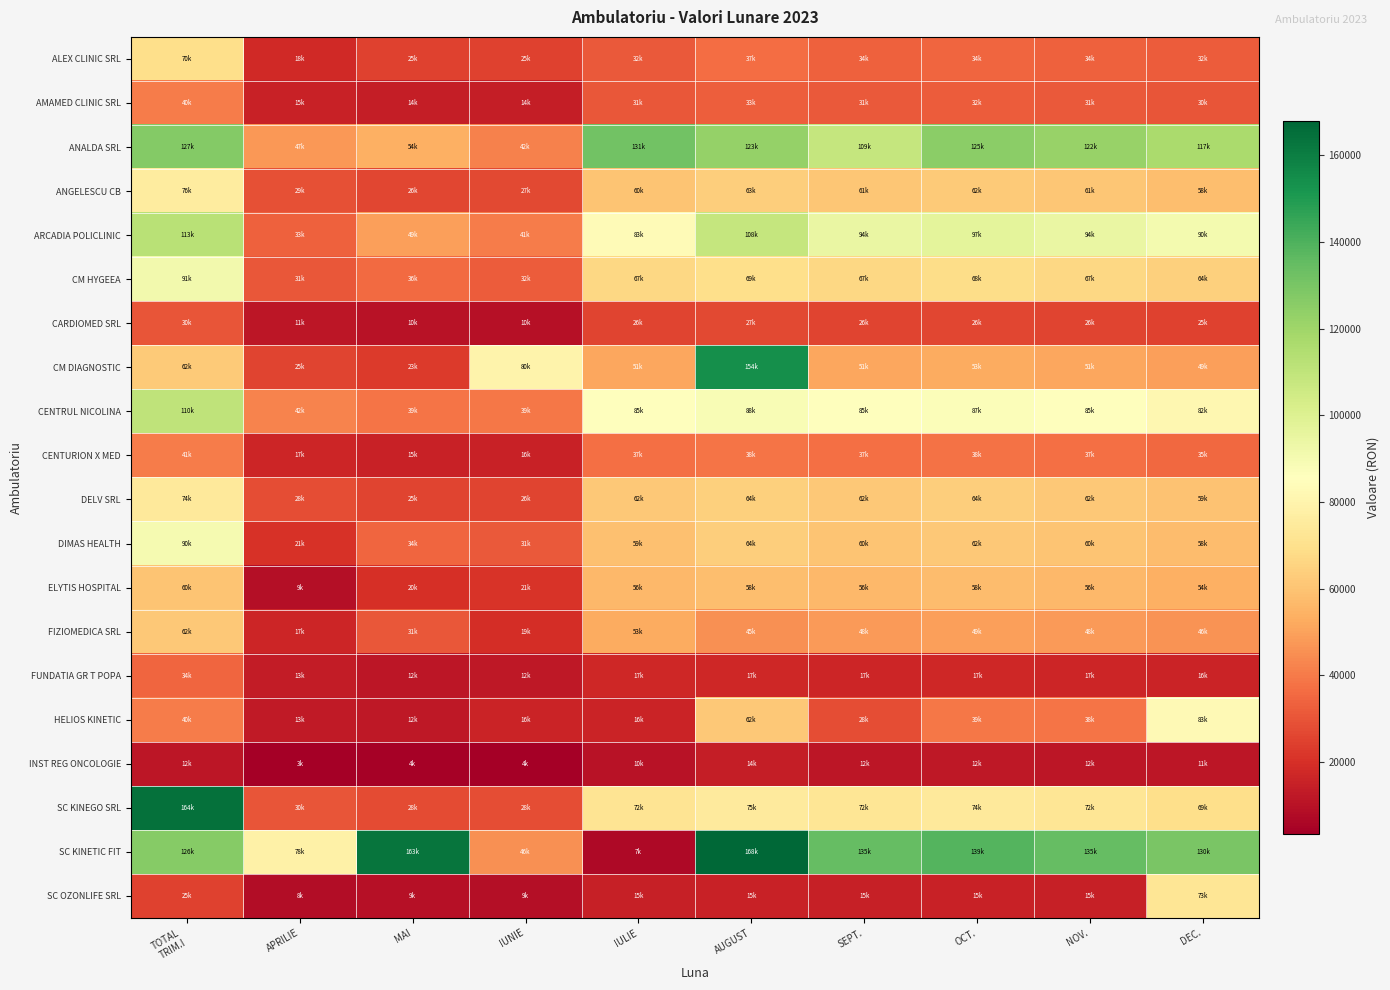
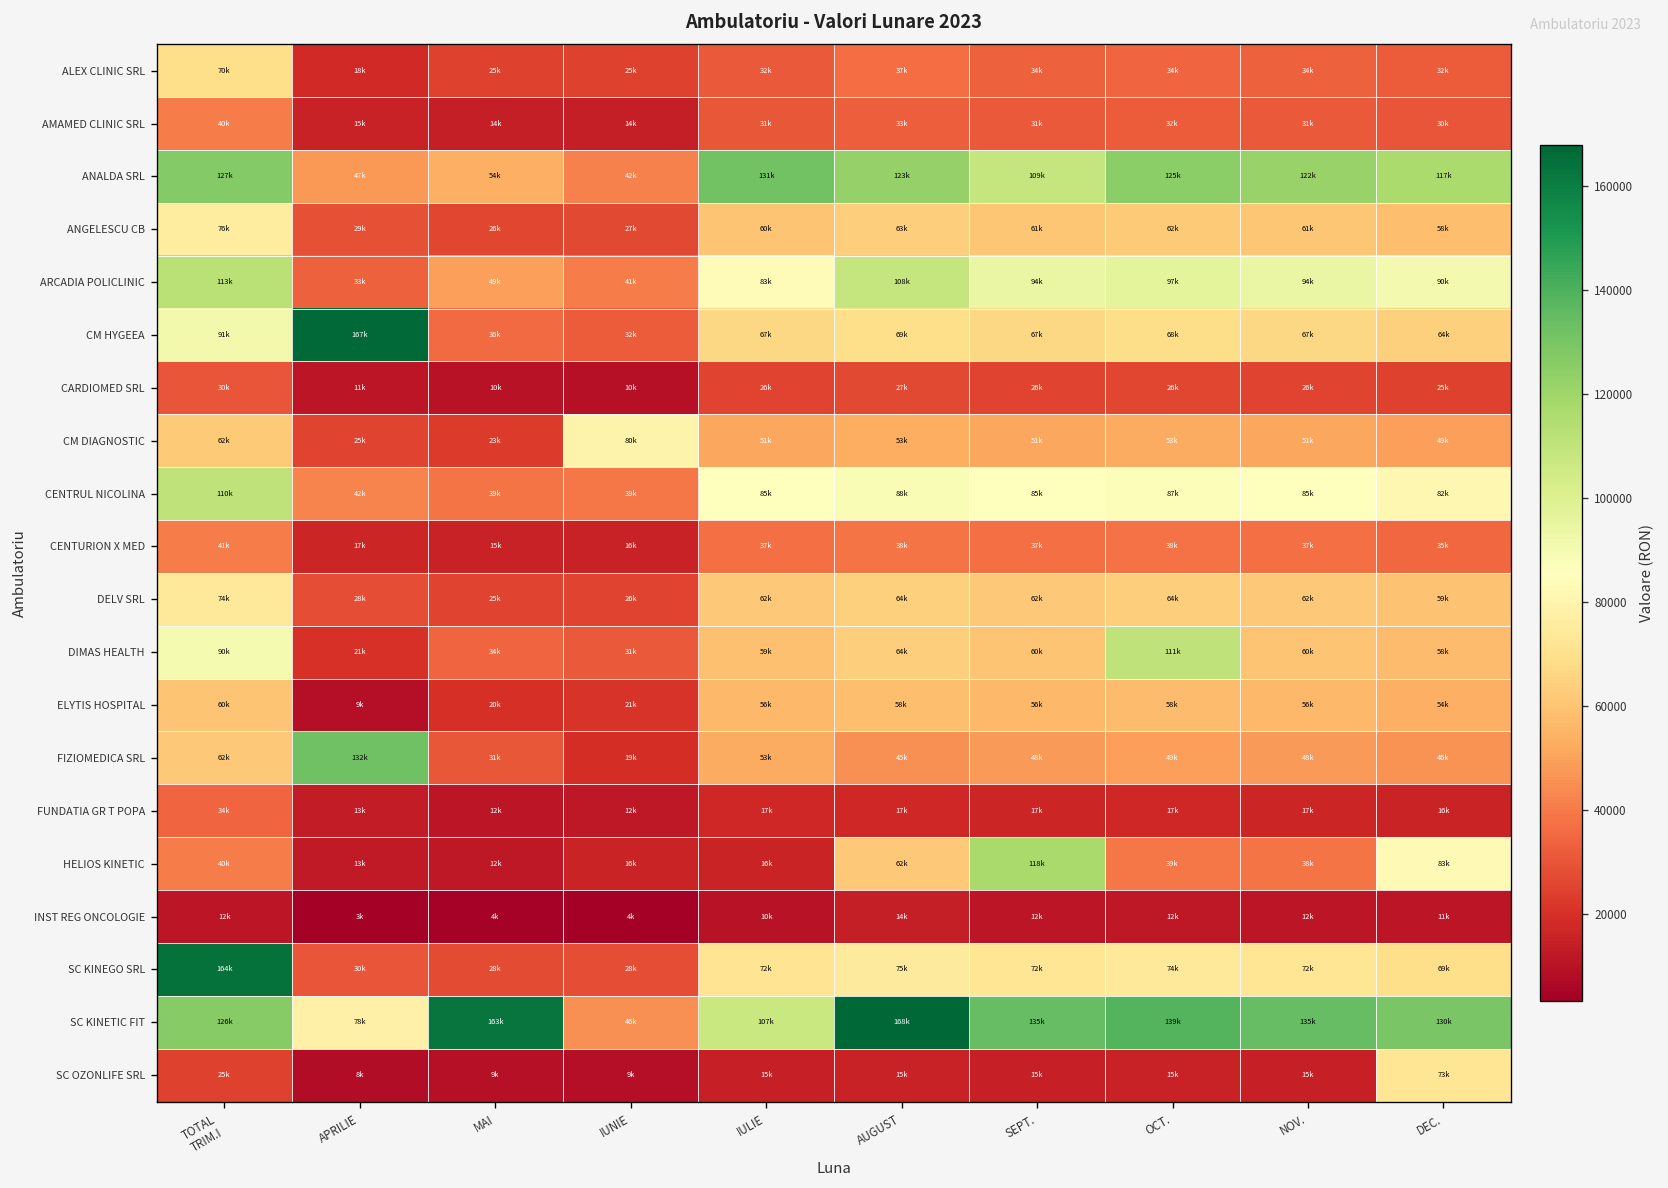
  {
    "ALEX CLINIC SRL": {
      "TOTAL TRIM.I": "70k",
      "APRILIE": "18k",
      "MAI": "25k",
      "IUNIE": "25k",
      "IULIE": "32k",
      "AUGUST": "37k",
      "SEPT.": "34k",
      "OCT.": "34k",
      "NOV.": "34k",
      "DEC.": "32k"
    },
    "AMAMED CLINIC SRL": {
      "TOTAL TRIM.I": "40k",
      "APRILIE": "15k",
      "MAI": "14k",
      "IUNIE": "14k",
      "IULIE": "31k",
      "AUGUST": "33k",
      "SEPT.": "31k",
      "OCT.": "32k",
      "NOV.": "31k",
      "DEC.": "30k"
    },
    "ANALDA SRL": {
      "TOTAL TRIM.I": "127k",
      "APRILIE": "47k",
      "MAI": "54k",
      "IUNIE": "42k",
      "IULIE": "131k",
      "AUGUST": "123k",
      "SEPT.": "109k",
      "OCT.": "125k",
      "NOV.": "122k",
      "DEC.": "117k"
    },
    "ANGELESCU CB": {
      "TOTAL TRIM.I": "76k",
      "APRILIE": "29k",
      "MAI": "26k",
      "IUNIE": "27k",
      "IULIE": "60k",
      "AUGUST": "63k",
      "SEPT.": "61k",
      "OCT.": "62k",
      "NOV.": "61k",
      "DEC.": "58k"
    },
    "ARCADIA POLICLINIC": {
      "TOTAL TRIM.I": "113k",
      "APRILIE": "33k",
      "MAI": "49k",
      "IUNIE": "41k",
      "IULIE": "83k",
      "AUGUST": "108k",
      "SEPT.": "94k",
      "OCT.": "97k",
      "NOV.": "94k",
      "DEC.": "90k"
    },
    "CM HYGEEA": {
      "TOTAL TRIM.I": "91k",
-     "APRILIE": "31k",
+     "APRILIE": "167k",
      "MAI": "36k",
      "IUNIE": "32k",
      "IULIE": "67k",
      "AUGUST": "69k",
      "SEPT.": "67k",
      "OCT.": "68k",
      "NOV.": "67k",
      "DEC.": "64k"
    },
    "CARDIOMED SRL": {
      "TOTAL TRIM.I": "30k",
      "APRILIE": "11k",
      "MAI": "10k",
      "IUNIE": "10k",
      "IULIE": "26k",
      "AUGUST": "27k",
      "SEPT.": "26k",
      "OCT.": "26k",
      "NOV.": "26k",
      "DEC.": "25k"
    },
    "CM DIAGNOSTIC": {
      "TOTAL TRIM.I": "62k",
      "APRILIE": "25k",
      "MAI": "23k",
      "IUNIE": "80k",
      "IULIE": "51k",
-     "AUGUST": "154k",
+     "AUGUST": "53k",
      "SEPT.": "51k",
      "OCT.": "53k",
      "NOV.": "51k",
      "DEC.": "49k"
    },
    "CENTRUL NICOLINA": {
      "TOTAL TRIM.I": "110k",
      "APRILIE": "42k",
      "MAI": "39k",
      "IUNIE": "39k",
      "IULIE": "85k",
      "AUGUST": "88k",
      "SEPT.": "85k",
      "OCT.": "87k",
      "NOV.": "85k",
      "DEC.": "82k"
    },
    "CENTURION X MED": {
      "TOTAL TRIM.I": "41k",
      "APRILIE": "17k",
      "MAI": "15k",
      "IUNIE": "16k",
      "IULIE": "37k",
      "AUGUST": "38k",
      "SEPT.": "37k",
      "OCT.": "38k",
      "NOV.": "37k",
      "DEC.": "35k"
    },
    "DELV SRL": {
      "TOTAL TRIM.I": "74k",
      "APRILIE": "28k",
      "MAI": "25k",
      "IUNIE": "26k",
      "IULIE": "62k",
      "AUGUST": "64k",
      "SEPT.": "62k",
      "OCT.": "64k",
      "NOV.": "62k",
      "DEC.": "59k"
    },
    "DIMAS HEALTH": {
      "TOTAL TRIM.I": "90k",
      "APRILIE": "21k",
      "MAI": "34k",
      "IUNIE": "31k",
      "IULIE": "59k",
      "AUGUST": "64k",
      "SEPT.": "60k",
-     "OCT.": "62k",
+     "OCT.": "111k",
      "NOV.": "60k",
      "DEC.": "58k"
    },
    "ELYTIS HOSPITAL": {
      "TOTAL TRIM.I": "60k",
      "APRILIE": "9k",
      "MAI": "20k",
      "IUNIE": "21k",
      "IULIE": "56k",
      "AUGUST": "58k",
      "SEPT.": "56k",
      "OCT.": "58k",
      "NOV.": "56k",
      "DEC.": "54k"
    },
    "FIZIOMEDICA SRL": {
      "TOTAL TRIM.I": "62k",
-     "APRILIE": "17k",
+     "APRILIE": "132k",
      "MAI": "31k",
      "IUNIE": "19k",
      "IULIE": "53k",
      "AUGUST": "45k",
      "SEPT.": "48k",
      "OCT.": "49k",
      "NOV.": "48k",
      "DEC.": "46k"
    },
    "FUNDATIA GR T POPA": {
      "TOTAL TRIM.I": "34k",
      "APRILIE": "13k",
      "MAI": "12k",
      "IUNIE": "12k",
      "IULIE": "17k",
      "AUGUST": "17k",
      "SEPT.": "17k",
      "OCT.": "17k",
      "NOV.": "17k",
      "DEC.": "16k"
    },
    "HELIOS KINETIC": {
      "TOTAL TRIM.I": "40k",
      "APRILIE": "13k",
      "MAI": "12k",
      "IUNIE": "16k",
      "IULIE": "16k",
      "AUGUST": "62k",
-     "SEPT.": "28k",
+     "SEPT.": "118k",
      "OCT.": "39k",
      "NOV.": "38k",
      "DEC.": "83k"
    },
    "INST REG ONCOLOGIE": {
      "TOTAL TRIM.I": "12k",
      "APRILIE": "3k",
      "MAI": "4k",
      "IUNIE": "4k",
      "IULIE": "10k",
      "AUGUST": "14k",
      "SEPT.": "12k",
      "OCT.": "12k",
      "NOV.": "12k",
      "DEC.": "11k"
    },
    "SC KINEGO SRL": {
      "TOTAL TRIM.I": "164k",
      "APRILIE": "30k",
      "MAI": "28k",
      "IUNIE": "28k",
      "IULIE": "72k",
      "AUGUST": "75k",
      "SEPT.": "72k",
      "OCT.": "74k",
      "NOV.": "72k",
      "DEC.": "69k"
    },
    "SC KINETIC FIT": {
      "TOTAL TRIM.I": "126k",
      "APRILIE": "78k",
      "MAI": "163k",
      "IUNIE": "46k",
-     "IULIE": "7k",
+     "IULIE": "107k",
      "AUGUST": "168k",
      "SEPT.": "135k",
      "OCT.": "139k",
      "NOV.": "135k",
      "DEC.": "130k"
    },
    "SC OZONLIFE SRL": {
      "TOTAL TRIM.I": "25k",
      "APRILIE": "8k",
      "MAI": "9k",
      "IUNIE": "9k",
      "IULIE": "15k",
      "AUGUST": "15k",
      "SEPT.": "15k",
      "OCT.": "15k",
      "NOV.": "15k",
      "DEC.": "73k"
    }
  }
